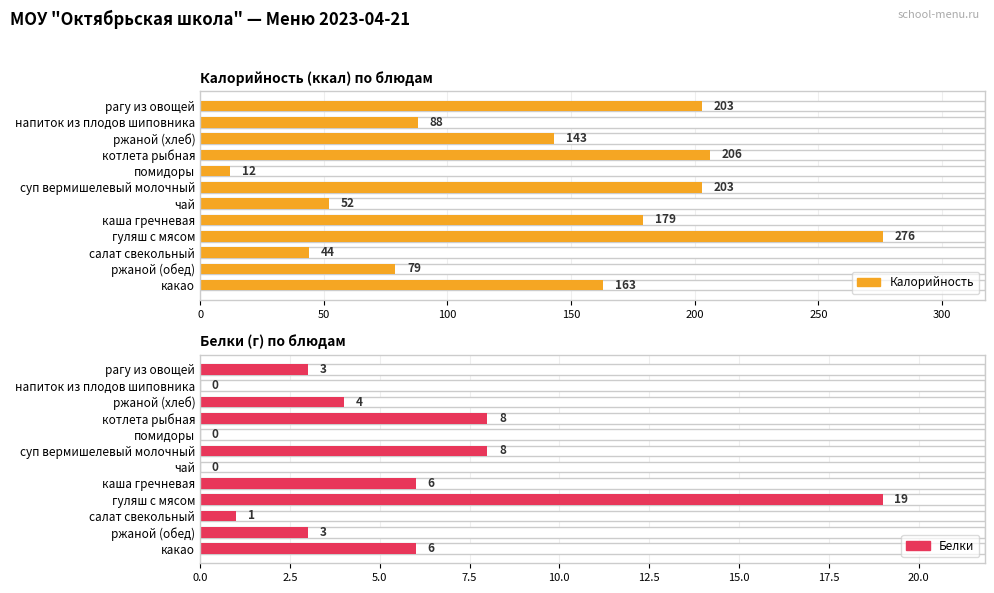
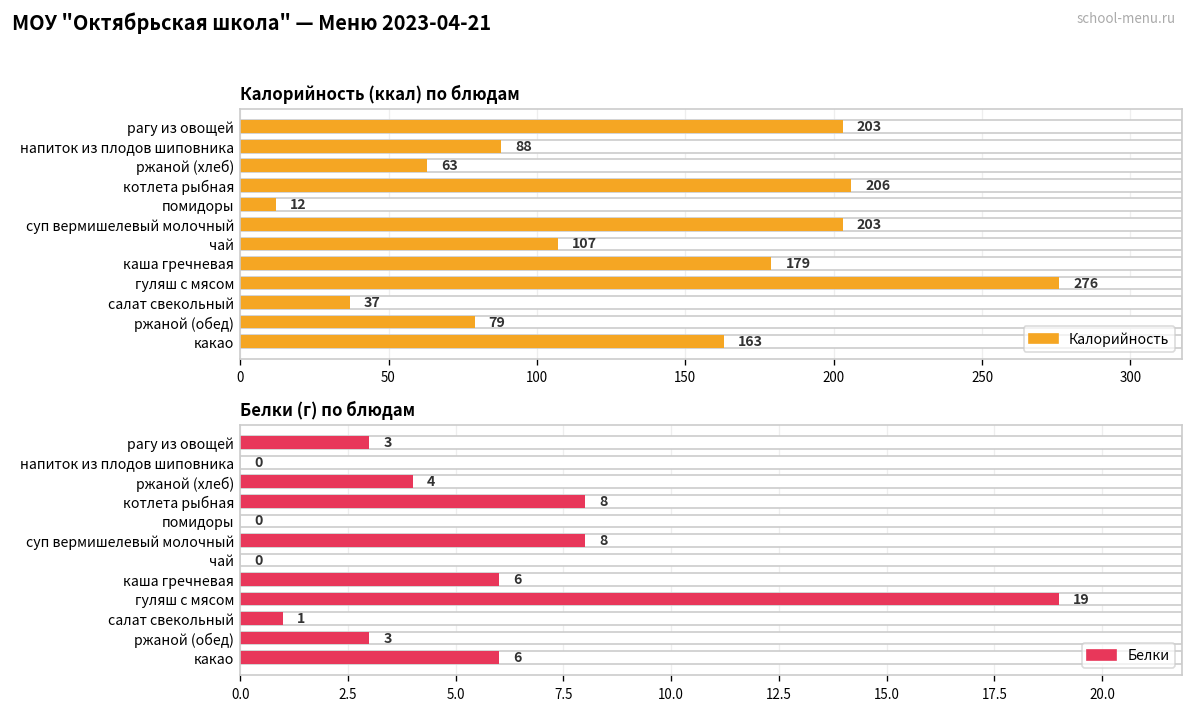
  {
    "Калорийность (ккал) по блюдам": {
      "Калорийность": {
-       "ржаной (хлеб)": 143,
-       "чай": 52,
-       "салат свекольный": 44
+       "ржаной (хлеб)": 63,
+       "чай": 107,
+       "салат свекольный": 37
      }
    },
    "Белки (г) по блюдам": {
      "Белки": {
        "напиток из плодов шиповника": 0,
        "помидоры": 0,
        "чай": 0
      }
    }
  }
